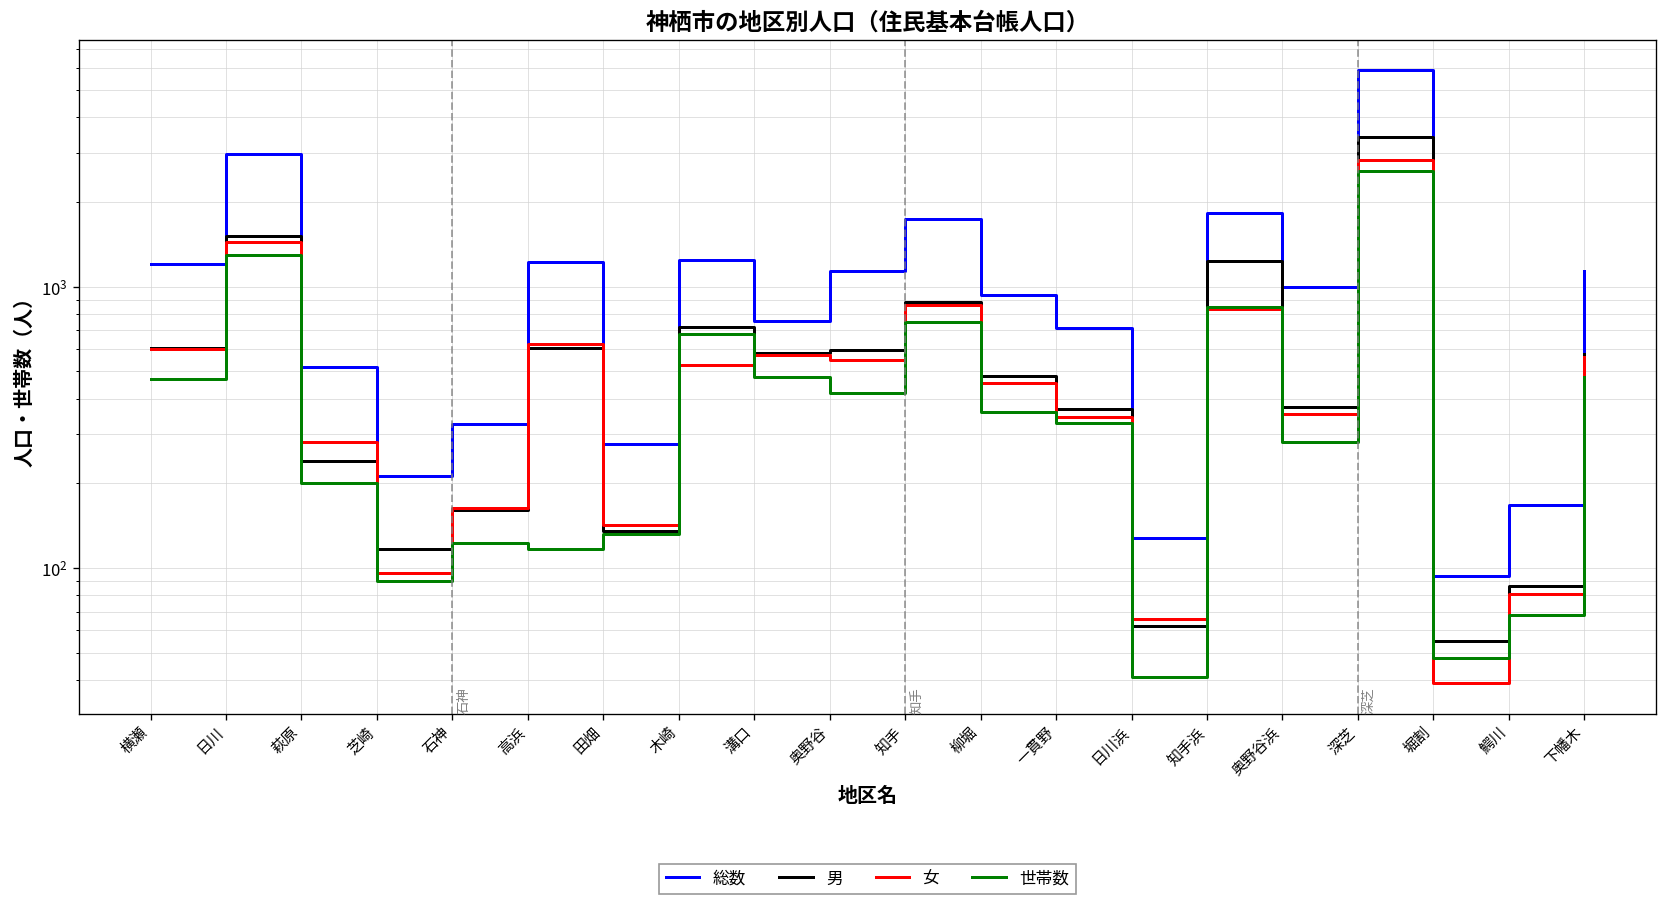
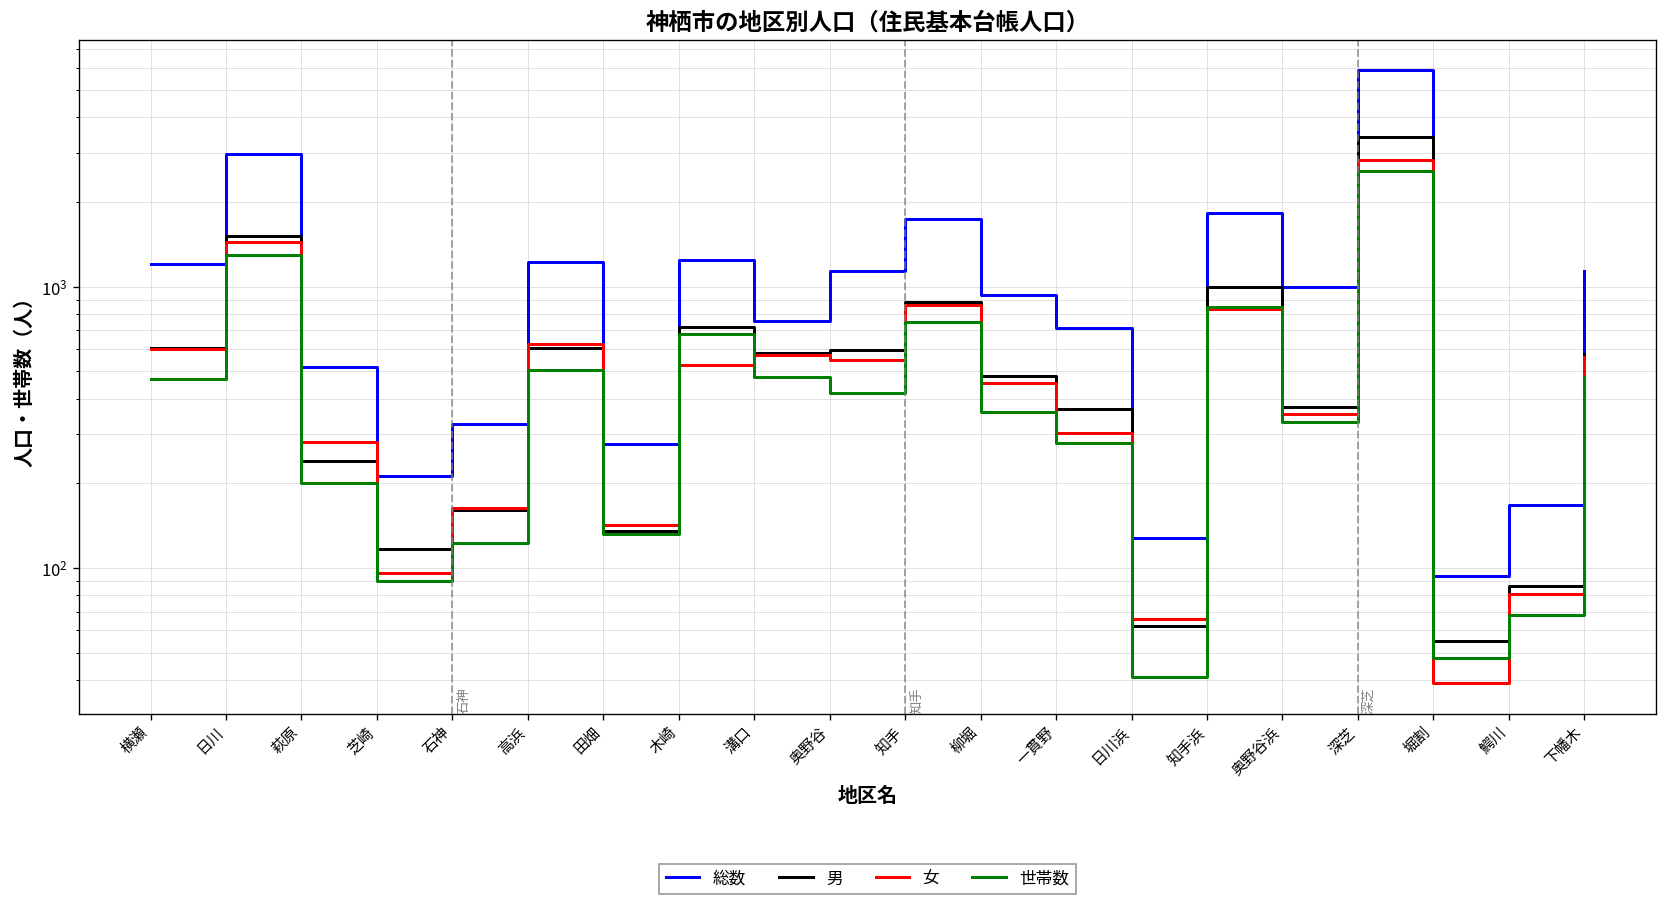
  {
    "総数": {
      "横瀬": 1200,
      "日川": 3000,
      "萩原": 520,
      "芝崎": 210,
      "石神": 330,
      "高浜": 1200,
      "田畑": 280,
      "木崎": 1200,
      "溝口": 760,
      "奥野谷": 1100,
      "知手": 1700,
      "柳堀": 940,
      "一貫野": 710,
      "日川浜": 130,
      "知手浜": 1800,
      "奥野谷浜": 1000,
      "深芝": 5900,
      "堀割": 94,
      "鰐川": 170,
      "下幡木": 1100
    },
    "男": {
      "日川": 1500,
      "萩原": 240,
      "芝崎": 120,
      "高浜": 600,
      "木崎": 720,
      "奥野谷": 590,
      "柳堀": 480,
      "一貫野": 370,
      "日川浜": 62,
-     "知手浜": 1200,
+     "知手浜": 1000,
      "奥野谷浜": 380,
      "深芝": 3400,
      "堀割": 55,
      "鰐川": 86
    },
    "女": {
      "日川": 1400,
      "萩原": 280,
      "芝崎": 96,
      "高浜": 630,
      "田畑": 140,
      "木崎": 530,
      "奥野谷": 550,
      "柳堀": 450,
-     "一貫野": 340,
+     "一貫野": 300,
      "日川浜": 66,
      "奥野谷浜": 350,
      "深芝": 2800,
      "堀割": 39,
      "鰐川": 81
    },
    "世帯数": {
      "横瀬": 470,
      "日川": 1300,
      "萩原": 200,
      "芝崎": 90,
      "石神": 120,
-     "高浜": 120,
+     "高浜": 510,
      "木崎": 680,
      "溝口": 480,
      "奥野谷": 420,
      "知手": 750,
      "柳堀": 360,
-     "一貫野": 330,
+     "一貫野": 280,
      "日川浜": 41,
-     "奥野谷浜": 280,
+     "奥野谷浜": 330,
      "深芝": 2600,
      "堀割": 48,
      "鰐川": 68,
      "下幡木": 480
    }
  }
